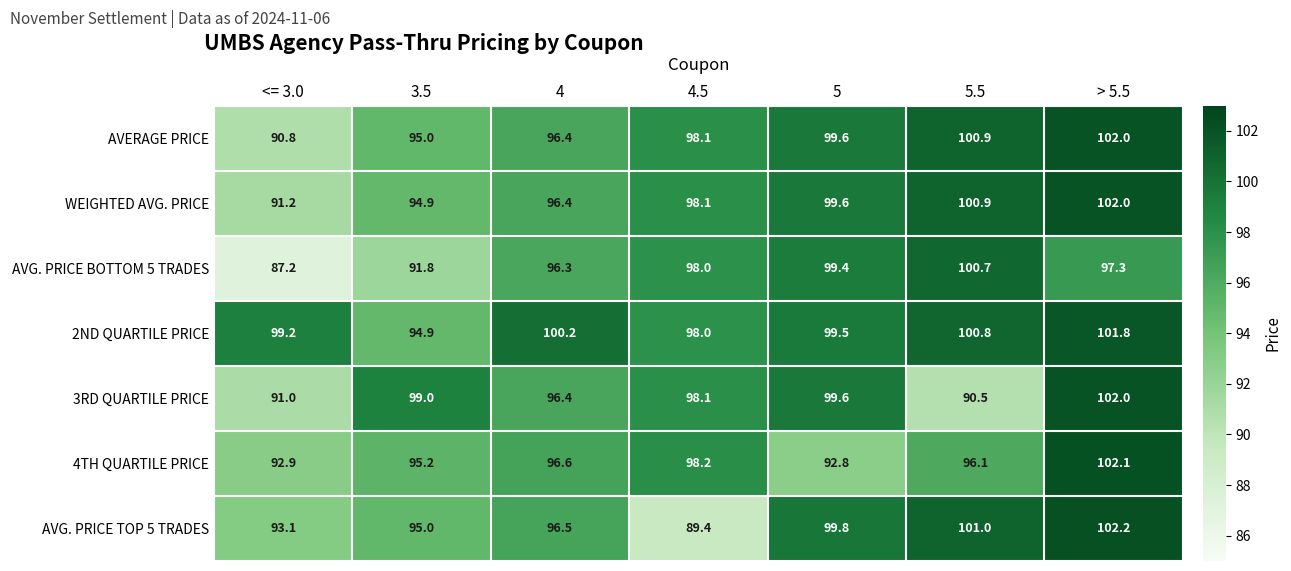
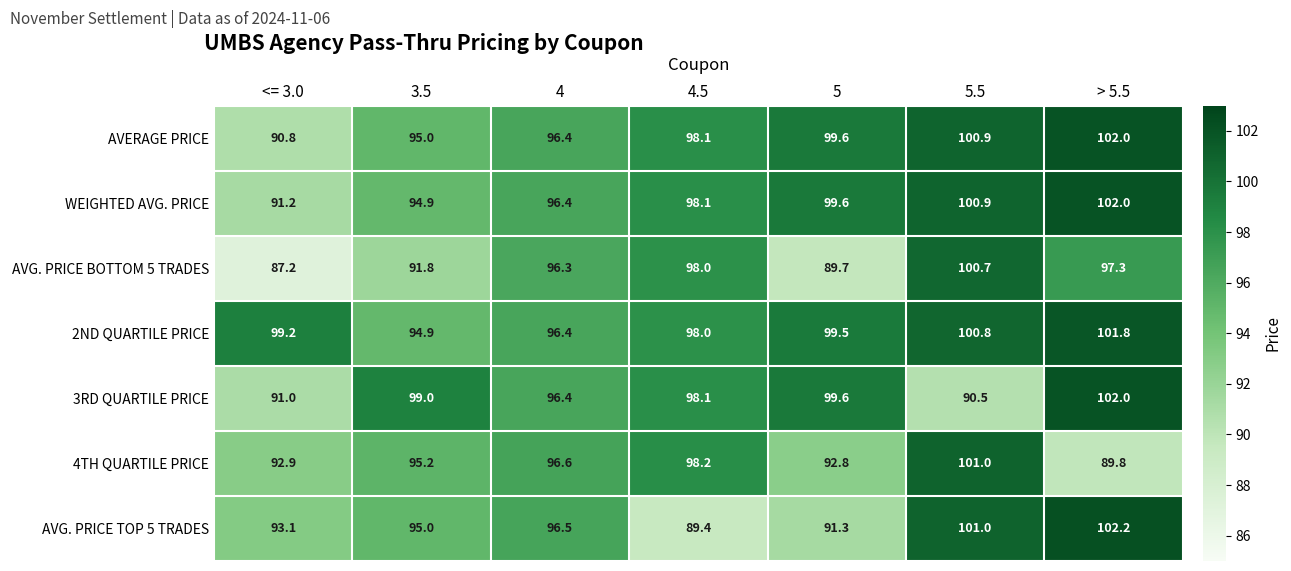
  {
    "AVERAGE PRICE": {
      "<= 3.0": 90.8,
      "3.5": 95.0,
      "4": 96.4,
      "4.5": 98.1,
      "5": 99.6,
      "5.5": 100.9,
      "> 5.5": 102.0
    },
    "WEIGHTED AVG. PRICE": {
      "<= 3.0": 91.2,
      "3.5": 94.9,
      "4": 96.4,
      "4.5": 98.1,
      "5": 99.6,
      "5.5": 100.9,
      "> 5.5": 102.0
    },
    "AVG. PRICE BOTTOM 5 TRADES": {
      "<= 3.0": 87.2,
      "3.5": 91.8,
      "4": 96.3,
      "4.5": 98.0,
-     "5": 99.4,
+     "5": 89.7,
      "5.5": 100.7,
      "> 5.5": 97.3
    },
    "2ND QUARTILE PRICE": {
      "<= 3.0": 99.2,
      "3.5": 94.9,
-     "4": 100.2,
+     "4": 96.4,
      "4.5": 98.0,
      "5": 99.5,
      "5.5": 100.8,
      "> 5.5": 101.8
    },
    "3RD QUARTILE PRICE": {
      "<= 3.0": 91.0,
      "3.5": 99.0,
      "4": 96.4,
      "4.5": 98.1,
      "5": 99.6,
      "5.5": 90.5,
      "> 5.5": 102.0
    },
    "4TH QUARTILE PRICE": {
      "<= 3.0": 92.9,
      "3.5": 95.2,
      "4": 96.6,
      "4.5": 98.2,
      "5": 92.8,
-     "5.5": 96.1,
-     "> 5.5": 102.1
+     "5.5": 101.0,
+     "> 5.5": 89.8
    },
    "AVG. PRICE TOP 5 TRADES": {
      "<= 3.0": 93.1,
      "3.5": 95.0,
      "4": 96.5,
      "4.5": 89.4,
-     "5": 99.8,
+     "5": 91.3,
      "5.5": 101.0,
      "> 5.5": 102.2
    }
  }
